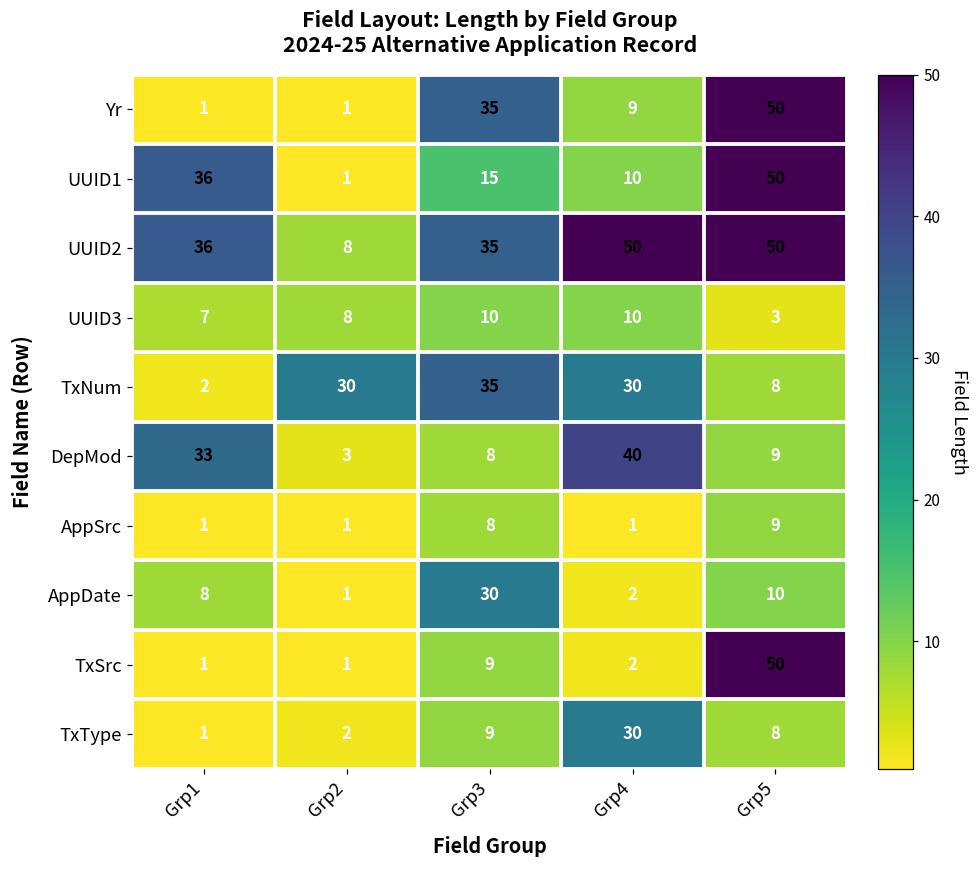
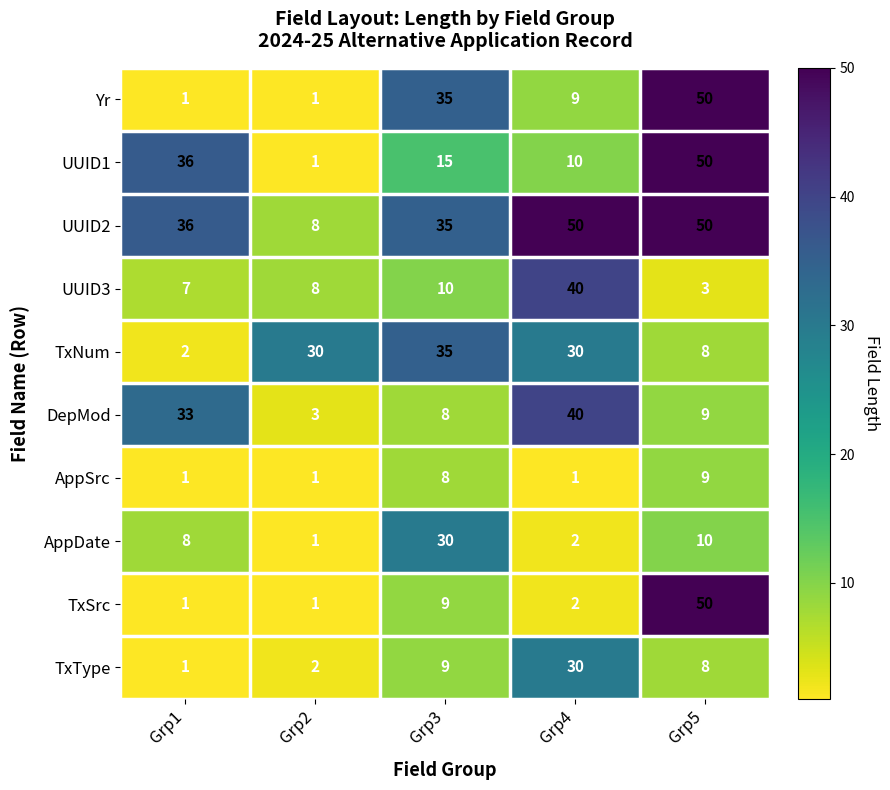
  {
    "Yr": {
      "Grp1": 1,
      "Grp2": 1,
      "Grp3": 35,
      "Grp4": 9,
      "Grp5": 50
    },
    "UUID1": {
      "Grp1": 36,
      "Grp2": 1,
      "Grp3": 15,
      "Grp4": 10,
      "Grp5": 50
    },
    "UUID2": {
      "Grp1": 36,
      "Grp2": 8,
      "Grp3": 35,
      "Grp4": 50,
      "Grp5": 50
    },
    "UUID3": {
      "Grp1": 7,
      "Grp2": 8,
      "Grp3": 10,
-     "Grp4": 10,
+     "Grp4": 40,
      "Grp5": 3
    },
    "TxNum": {
      "Grp1": 2,
      "Grp2": 30,
      "Grp3": 35,
      "Grp4": 30,
      "Grp5": 8
    },
    "DepMod": {
      "Grp1": 33,
      "Grp2": 3,
      "Grp3": 8,
      "Grp4": 40,
      "Grp5": 9
    },
    "AppSrc": {
      "Grp1": 1,
      "Grp2": 1,
      "Grp3": 8,
      "Grp4": 1,
      "Grp5": 9
    },
    "AppDate": {
      "Grp1": 8,
      "Grp2": 1,
      "Grp3": 30,
      "Grp4": 2,
      "Grp5": 10
    },
    "TxSrc": {
      "Grp1": 1,
      "Grp2": 1,
      "Grp3": 9,
      "Grp4": 2,
      "Grp5": 50
    },
    "TxType": {
      "Grp1": 1,
      "Grp2": 2,
      "Grp3": 9,
      "Grp4": 30,
      "Grp5": 8
    }
  }
